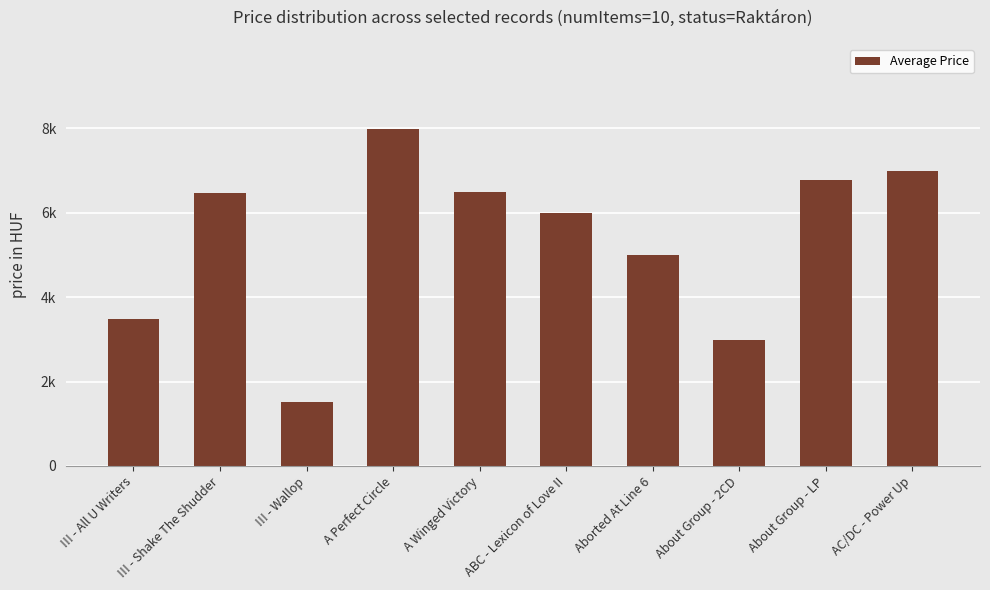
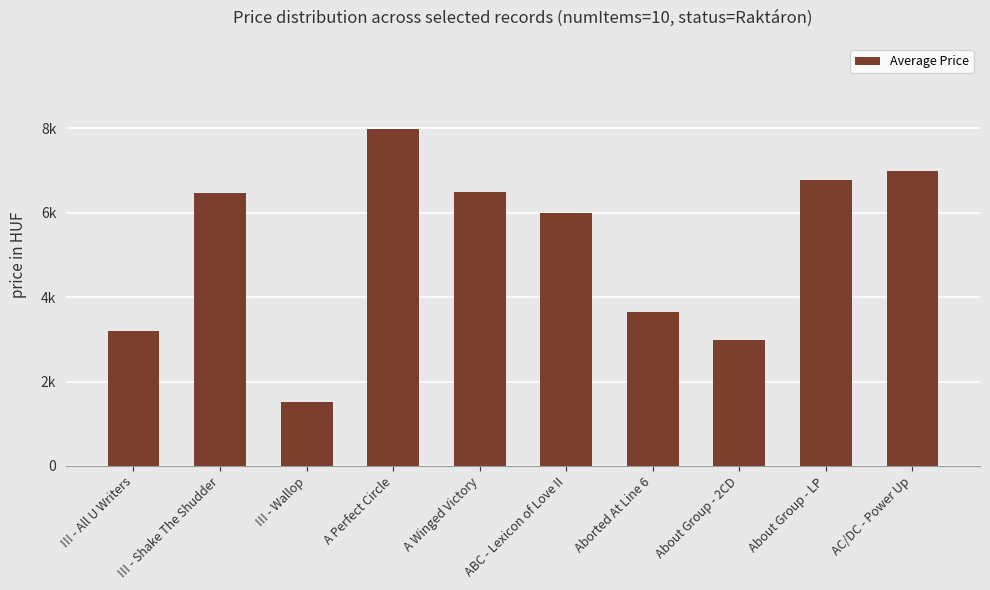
  {
-   "!!! - All U Writers": 3500,
+   "!!! - All U Writers": 3200,
    "!!! - Shake The Shudder": 6500,
    "!!! - Wallop": 1500,
    "A Perfect Circle": 8000,
    "A Winged Victory": 6500,
    "ABC - Lexicon of Love II": 6000,
-   "Aborted At Line 6": 5000,
+   "Aborted At Line 6": 3600,
    "About Group - 2CD": 3000,
    "About Group - LP": 6800,
    "AC/DC - Power Up": 7000
  }
